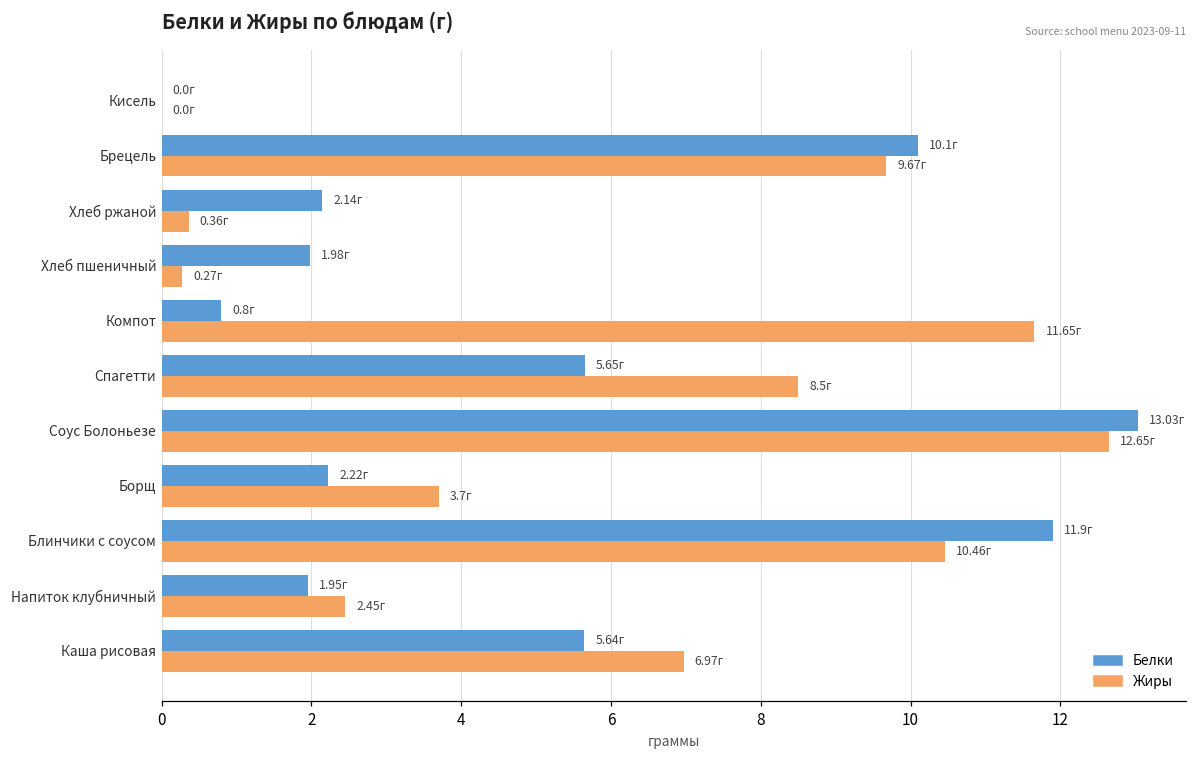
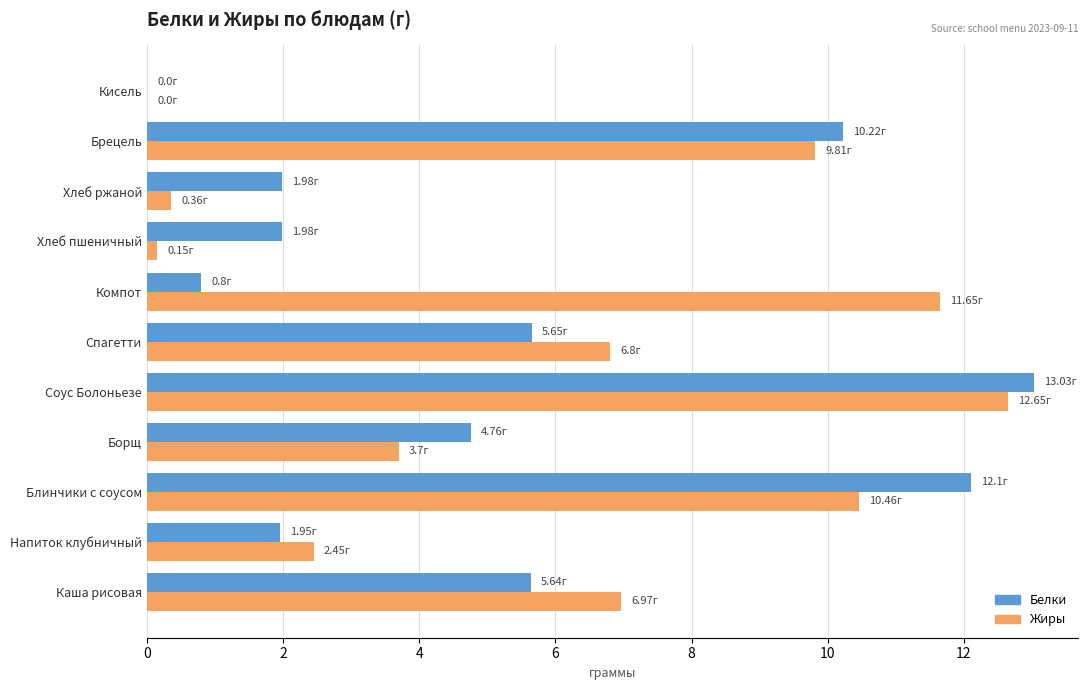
  {
    "Белки": {
      "Кисель": "0.0г",
-     "Брецель": "10.1г",
-     "Хлеб ржаной": "2.14г",
+     "Брецель": "10.22г",
+     "Хлеб ржаной": "1.98г",
      "Хлеб пшеничный": "1.98г",
      "Компот": "0.8г",
      "Спагетти": "5.65г",
      "Соус Болоньезе": "13.03г",
-     "Борщ": "2.22г",
-     "Блинчики с соусом": "11.9г",
+     "Борщ": "4.76г",
+     "Блинчики с соусом": "12.1г",
      "Напиток клубничный": "1.95г",
      "Каша рисовая": "5.64г"
    },
    "Жиры": {
      "Кисель": "0.0г",
-     "Брецель": "9.67г",
+     "Брецель": "9.81г",
      "Хлеб ржаной": "0.36г",
-     "Хлеб пшеничный": "0.27г",
+     "Хлеб пшеничный": "0.15г",
      "Компот": "11.65г",
-     "Спагетти": "8.5г",
+     "Спагетти": "6.8г",
      "Соус Болоньезе": "12.65г",
      "Борщ": "3.7г",
      "Блинчики с соусом": "10.46г",
      "Напиток клубничный": "2.45г",
      "Каша рисовая": "6.97г"
    }
  }
